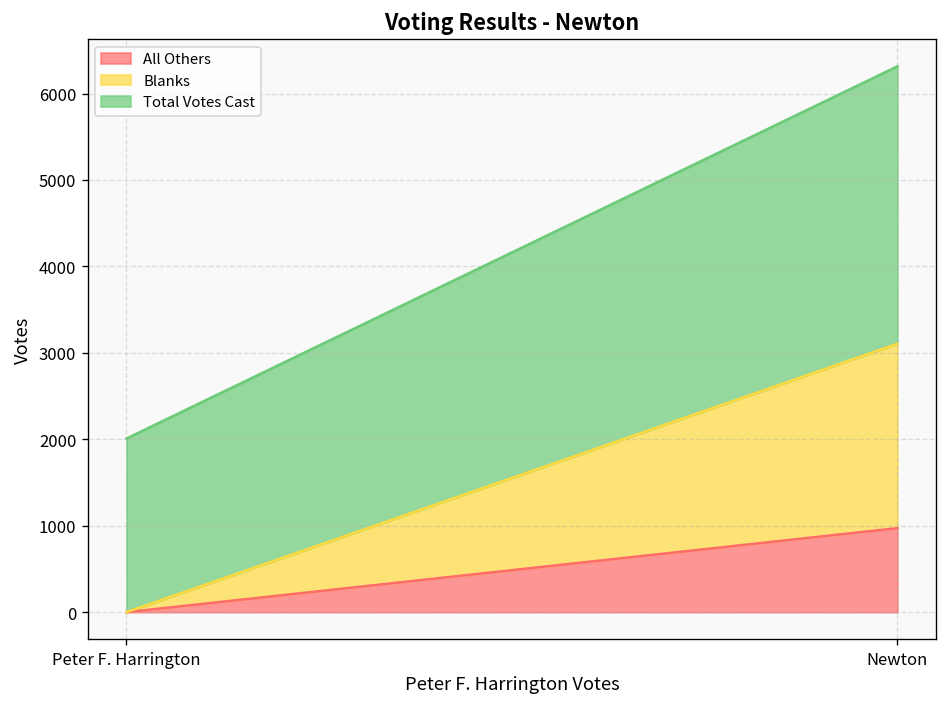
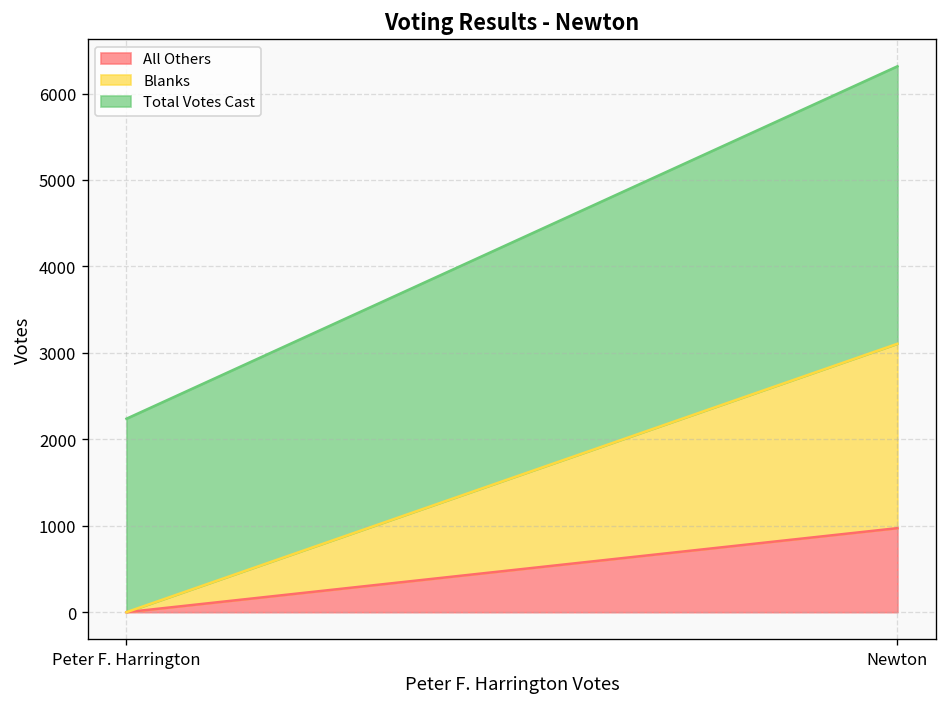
  {
    "All Others": {
      "Newton": 1000
    },
    "Blanks": {
      "Newton": 2100
    },
    "Total Votes Cast": {
-     "Peter F. Harrington": 2000,
+     "Peter F. Harrington": 2200,
      "Newton": 3200
    }
  }
